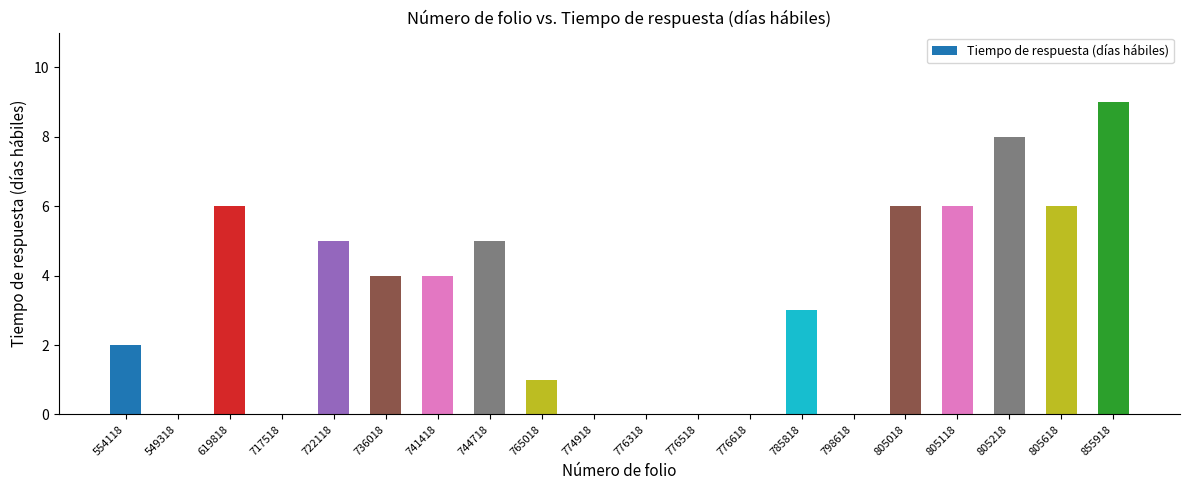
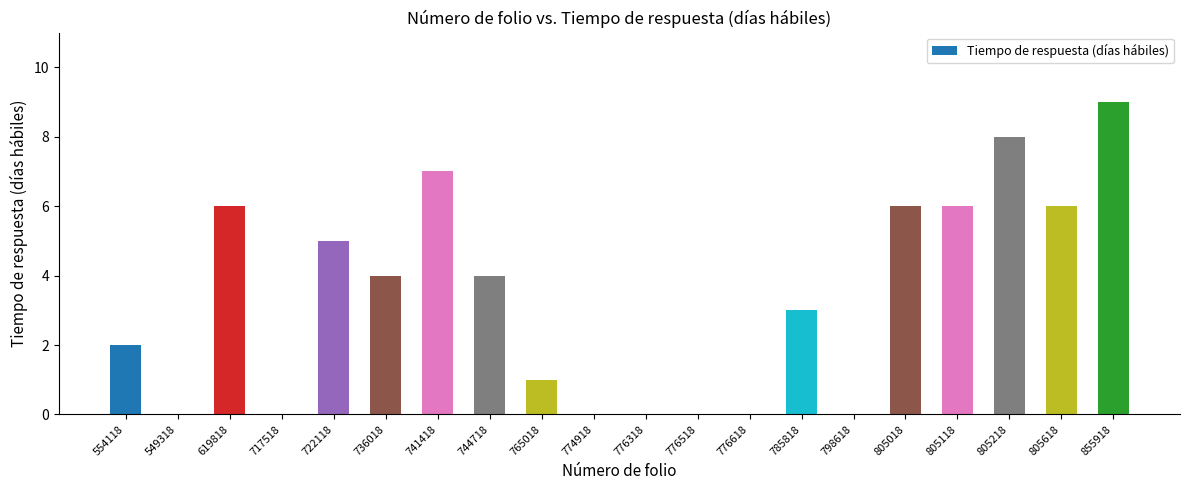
  {
    "554118": 2,
    "549318": 0,
    "619818": 6,
    "717518": 0,
    "722118": 5,
    "736018": 4,
-   "741418": 4,
-   "744718": 5,
+   "741418": 7,
+   "744718": 4,
    "765018": 1,
    "774918": 0,
    "776318": 0,
    "776518": 0,
    "776618": 0,
    "785818": 3,
    "798618": 0,
    "805018": 6,
    "805118": 6,
    "805218": 8,
    "805618": 6,
    "855918": 9
  }
